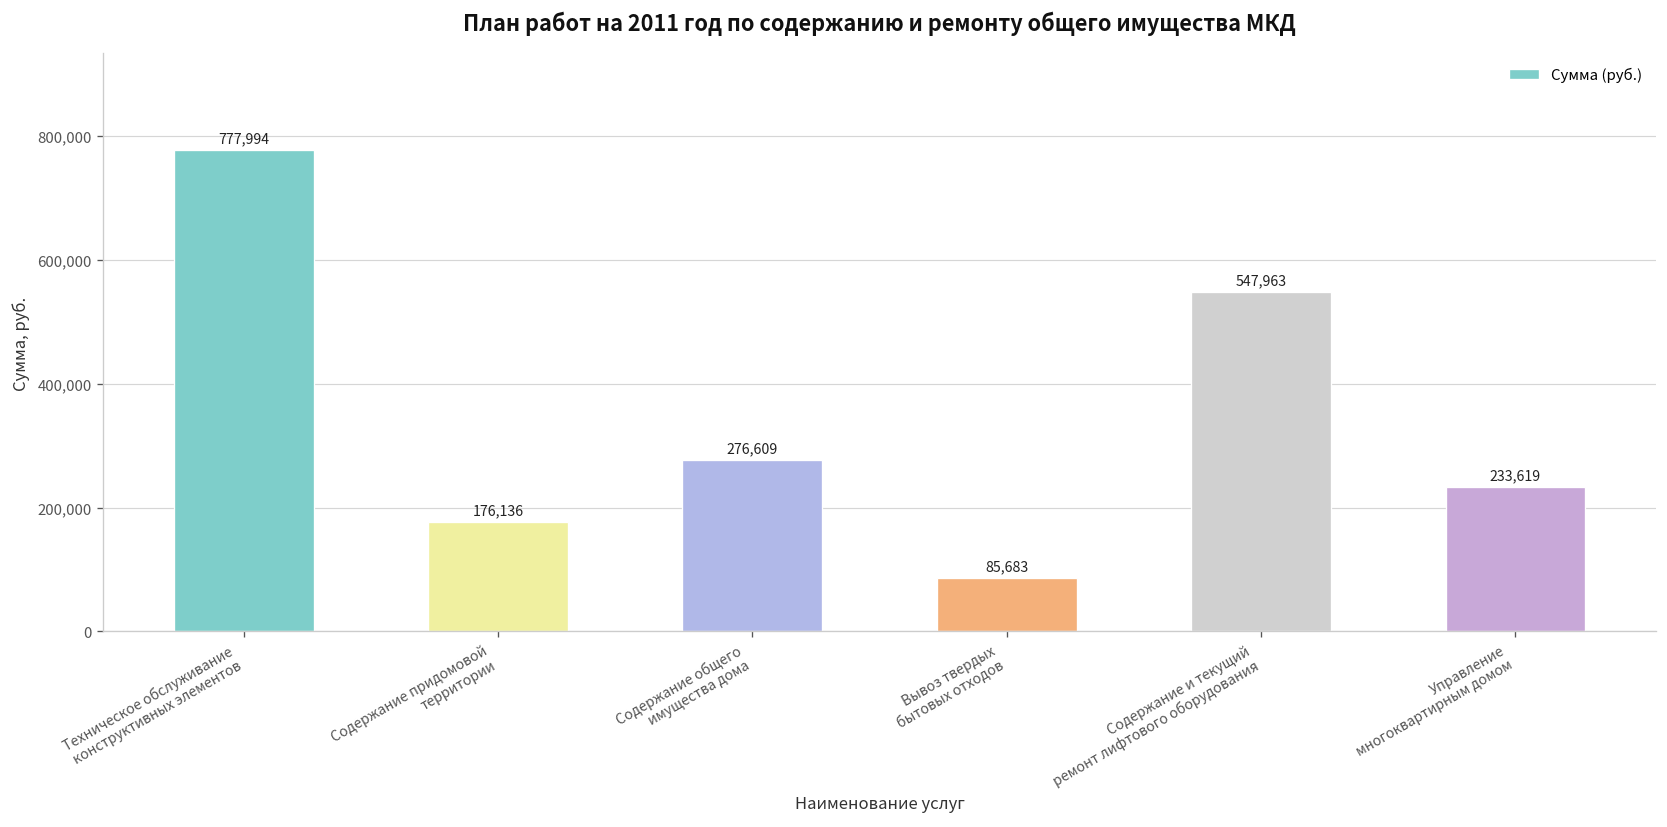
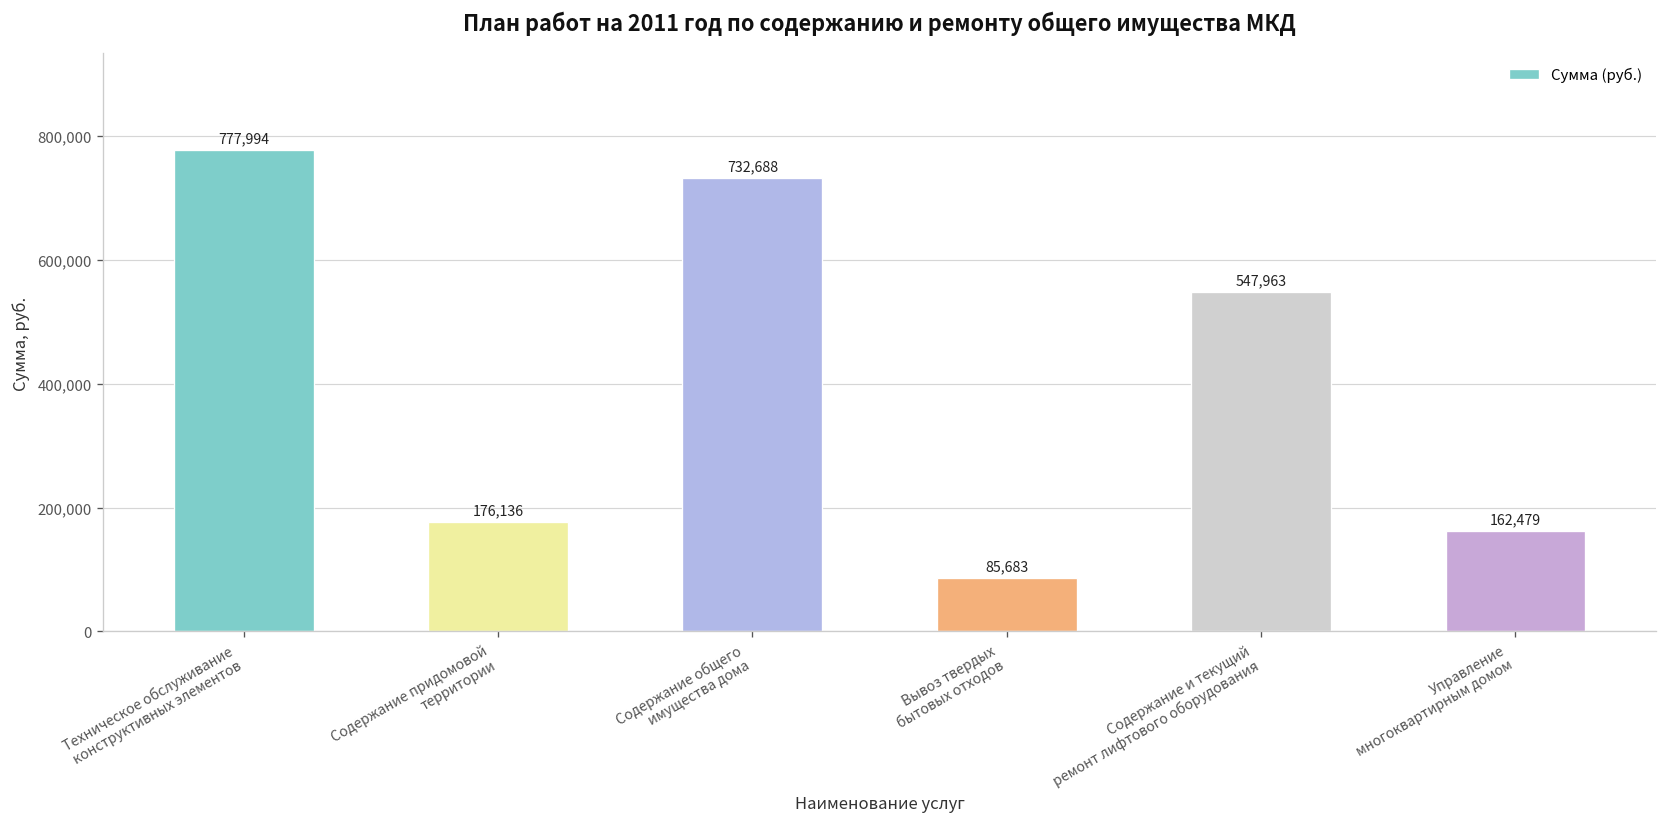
  {
    "Техническое обслуживание конструктивных элементов": "777,994",
    "Содержание придомовой территории": "176,136",
-   "Содержание общего имущества дома": "276,609",
+   "Содержание общего имущества дома": "732,688",
    "Вывоз твердых бытовых отходов": "85,683",
    "Содержание и текущий ремонт лифтового оборудования": "547,963",
-   "Управление многоквартирным домом": "233,619"
+   "Управление многоквартирным домом": "162,479"
  }
